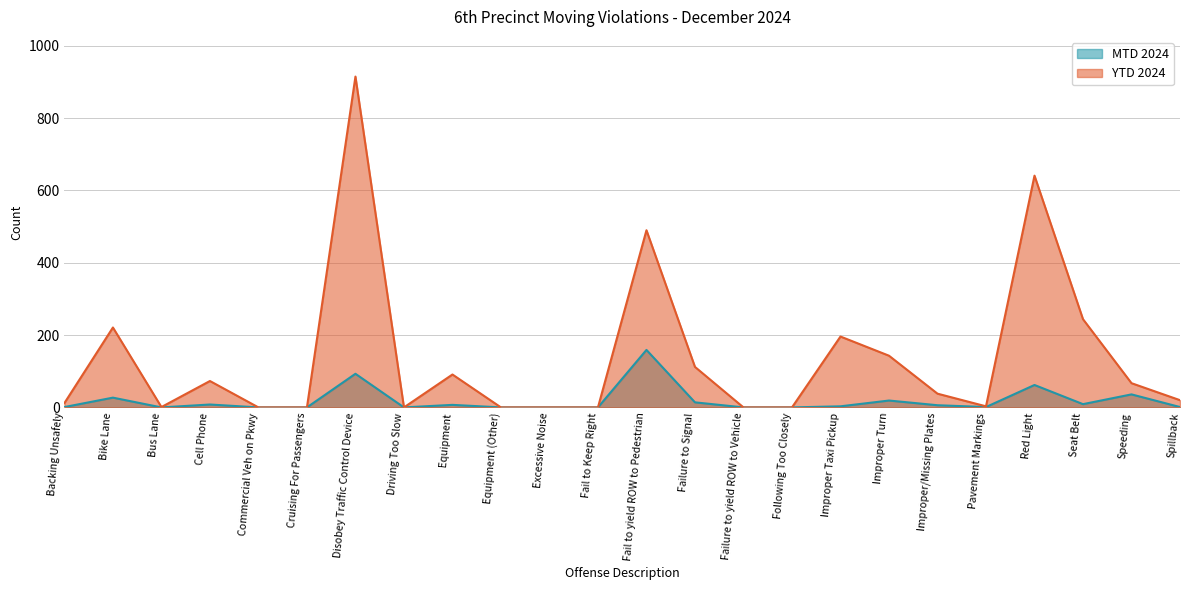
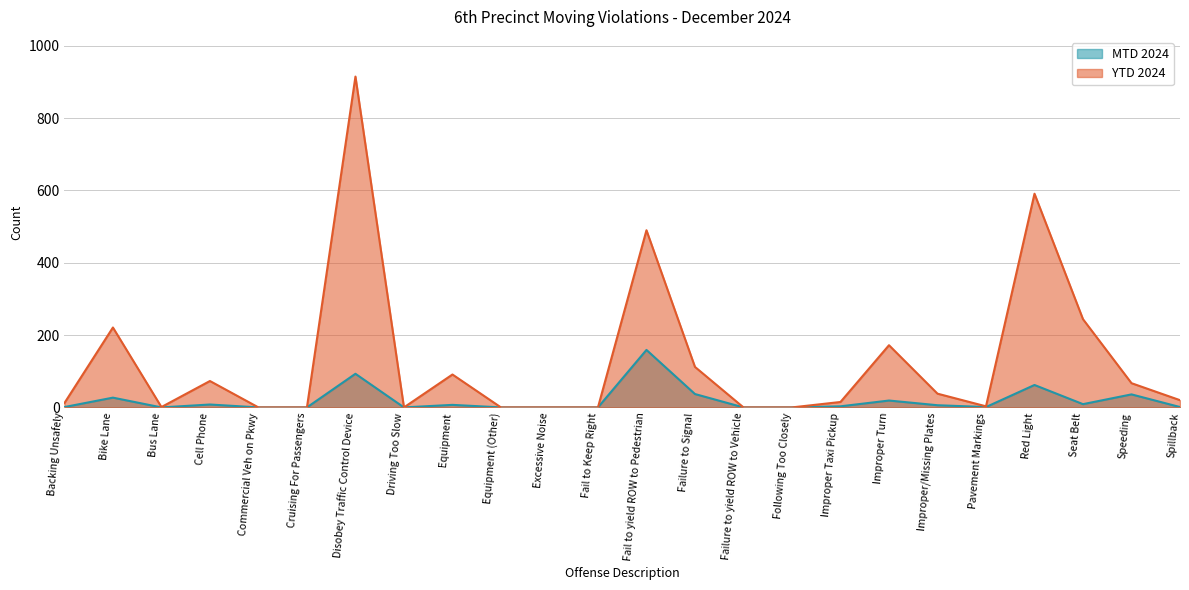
  {
    "MTD 2024": {
      "Backing Unsafely": 0,
      "Bike Lane": 30,
      "Cell Phone": 10,
      "Disobey Traffic Control Device": 90,
      "Equipment": 10,
      "Fail to yield ROW to Pedestrian": 160,
-     "Failure to Signal": 10,
+     "Failure to Signal": 40,
      "Improper Taxi Pickup": 0,
      "Improper Turn": 20,
      "Improper/Missing Plates": 10,
      "Red Light": 60,
      "Seat Belt": 10,
      "Speeding": 40,
      "Spillback": 0
    },
    "YTD 2024": {
      "Backing Unsafely": 10,
      "Bike Lane": 220,
      "Cell Phone": 70,
      "Disobey Traffic Control Device": 920,
      "Equipment": 90,
      "Fail to yield ROW to Pedestrian": 490,
      "Failure to Signal": 110,
-     "Improper Taxi Pickup": 200,
-     "Improper Turn": 140,
+     "Improper Taxi Pickup": 20,
+     "Improper Turn": 170,
      "Improper/Missing Plates": 40,
-     "Red Light": 640,
+     "Red Light": 590,
      "Seat Belt": 240,
      "Speeding": 70,
      "Spillback": 20
    }
  }
